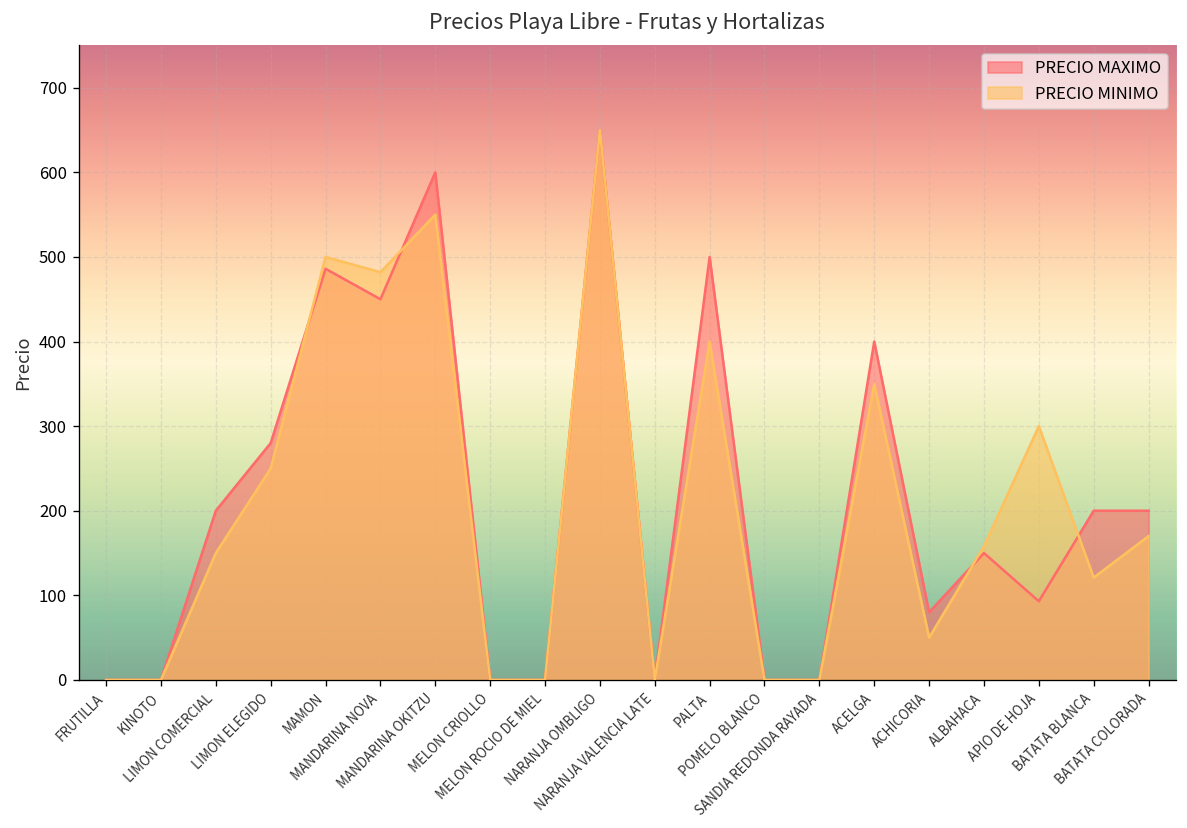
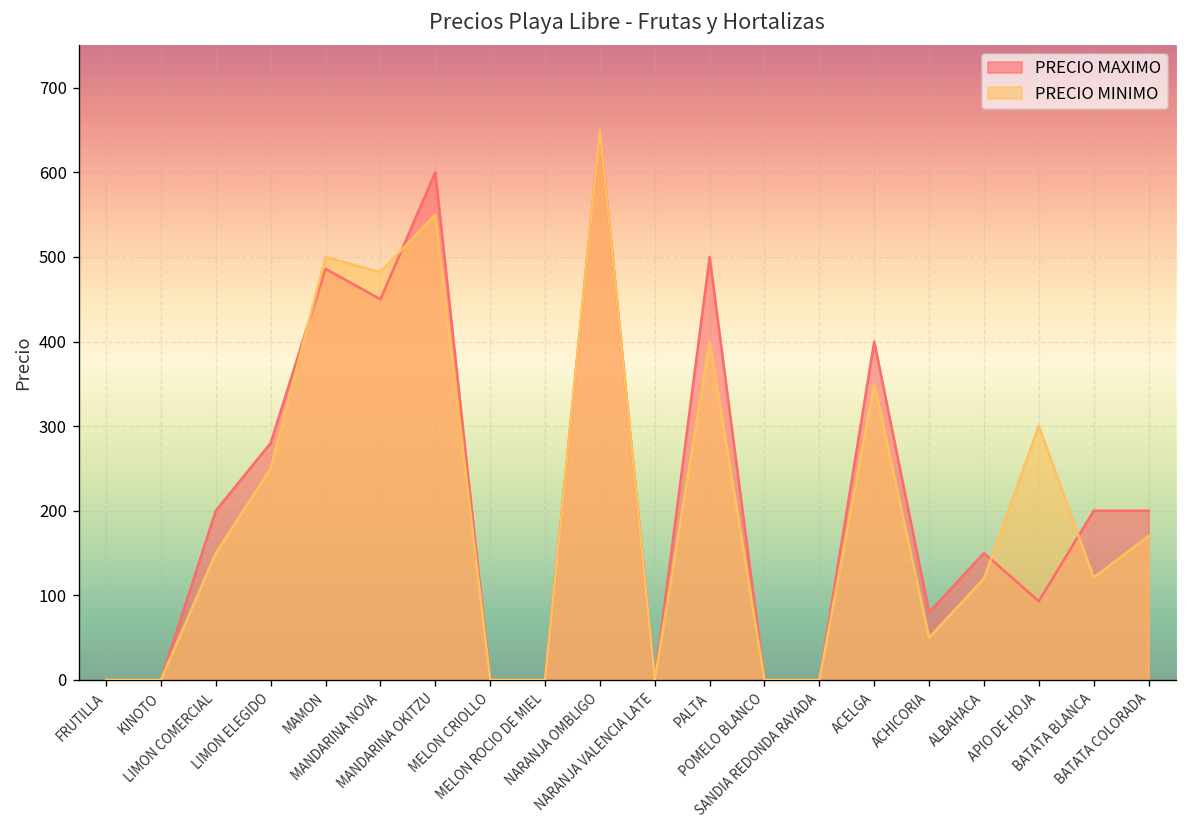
  {
    "PRECIO MAXIMO": {
      "LIMON COMERCIAL": 200,
      "LIMON ELEGIDO": 280,
      "MAMON": 490,
      "MANDARINA NOVA": 450,
      "MANDARINA OKITZU": 600,
      "PALTA": 500,
      "ACELGA": 400,
      "ACHICORIA": 80,
      "ALBAHACA": 150,
      "APIO DE HOJA": 90,
      "BATATA BLANCA": 200,
      "BATATA COLORADA": 200
    },
    "PRECIO MINIMO": {
      "LIMON COMERCIAL": 150,
      "LIMON ELEGIDO": 250,
      "MAMON": 500,
      "MANDARINA NOVA": 480,
      "MANDARINA OKITZU": 550,
      "PALTA": 400,
      "ACELGA": 350,
      "ACHICORIA": 50,
-     "ALBAHACA": 160,
+     "ALBAHACA": 120,
      "APIO DE HOJA": 300,
      "BATATA BLANCA": 120,
      "BATATA COLORADA": 170
    }
  }
